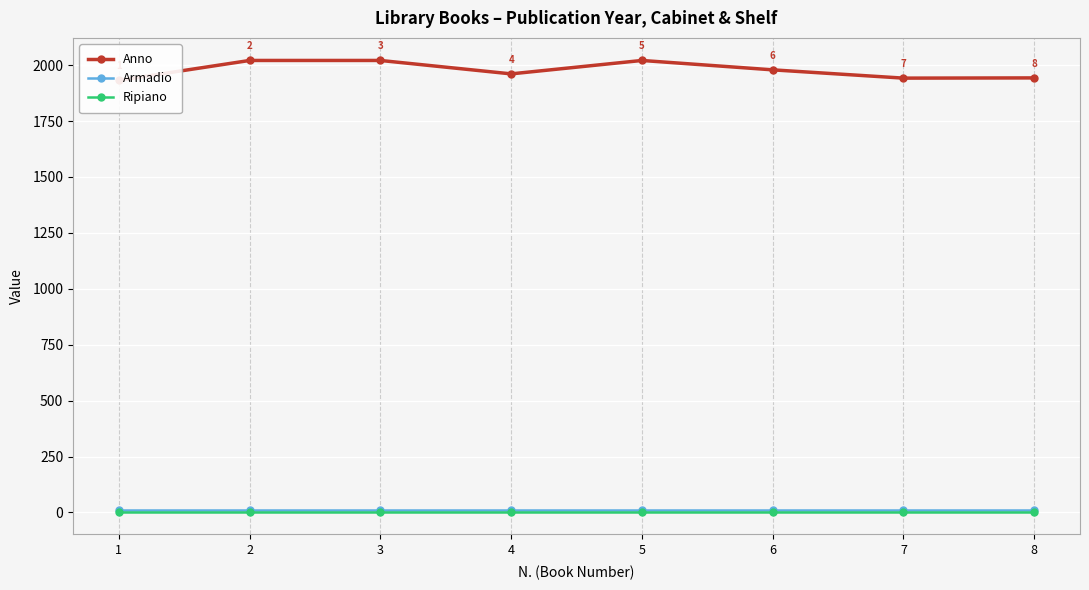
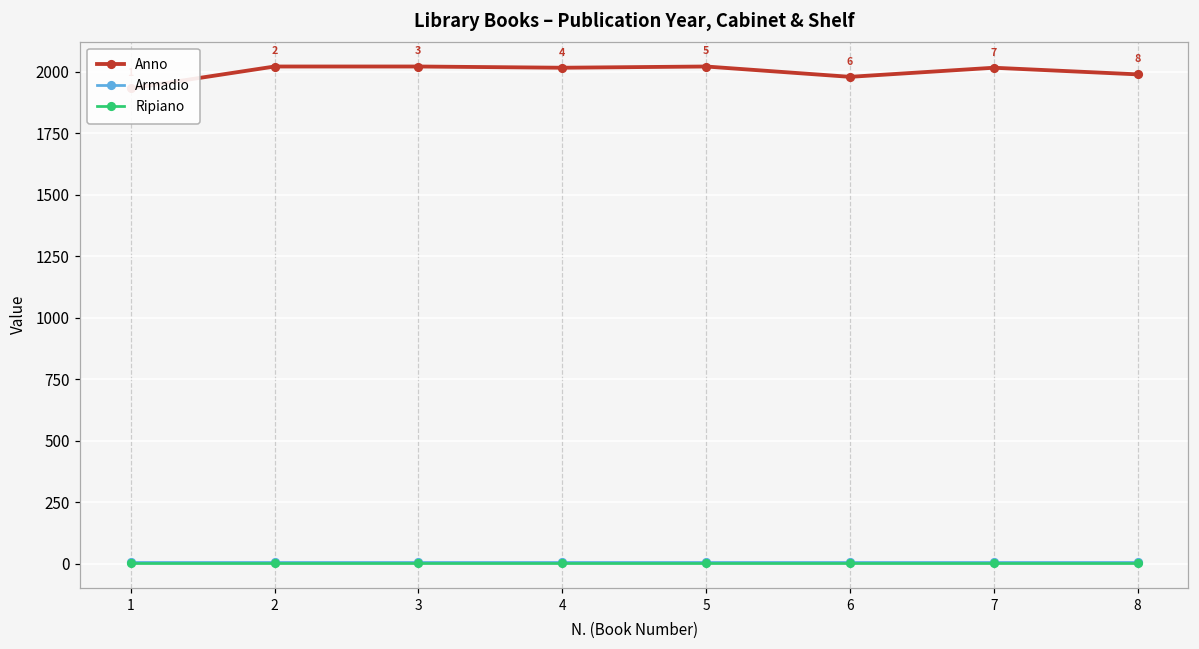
  {
    "Anno": {
-     "4": 1960,
-     "7": 1940,
-     "8": 1940
+     "4": 2020,
+     "7": 2020,
+     "8": 1990
    }
  }
